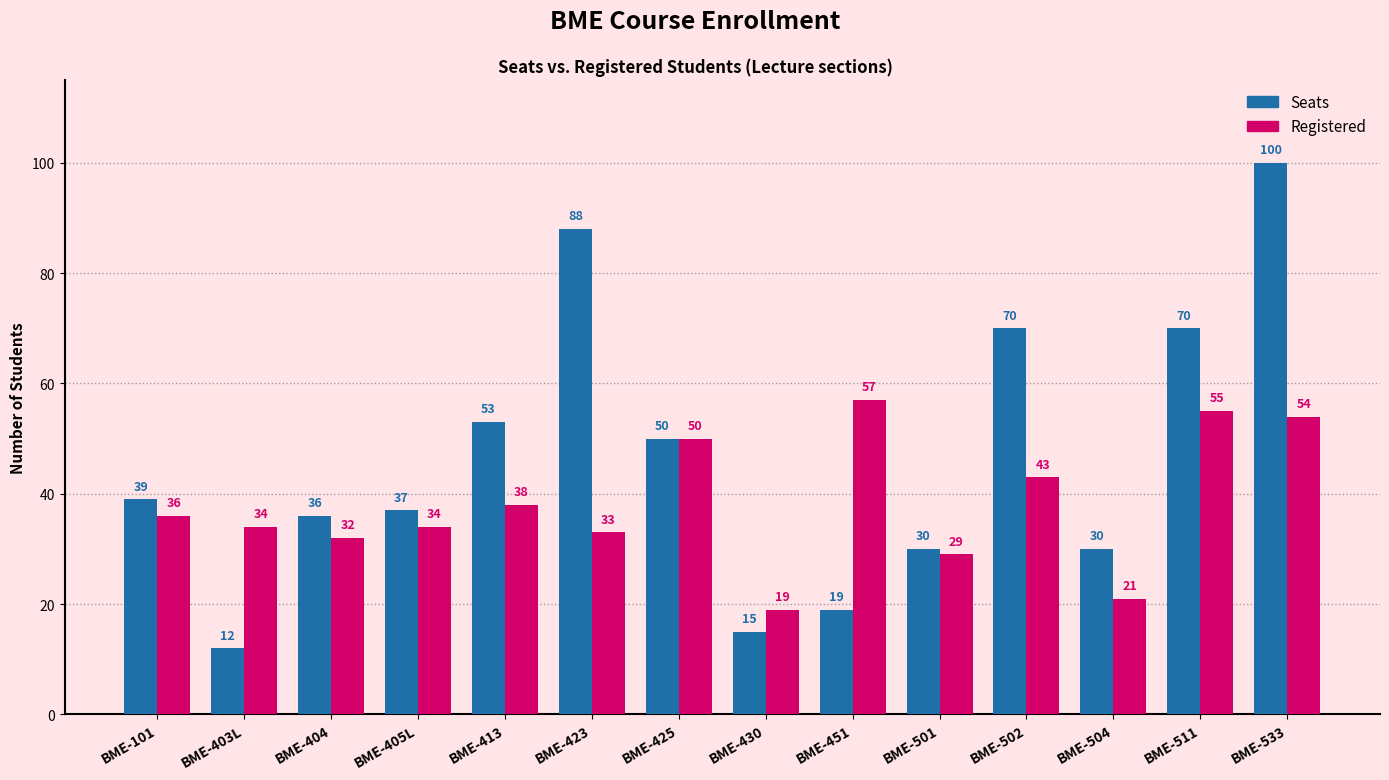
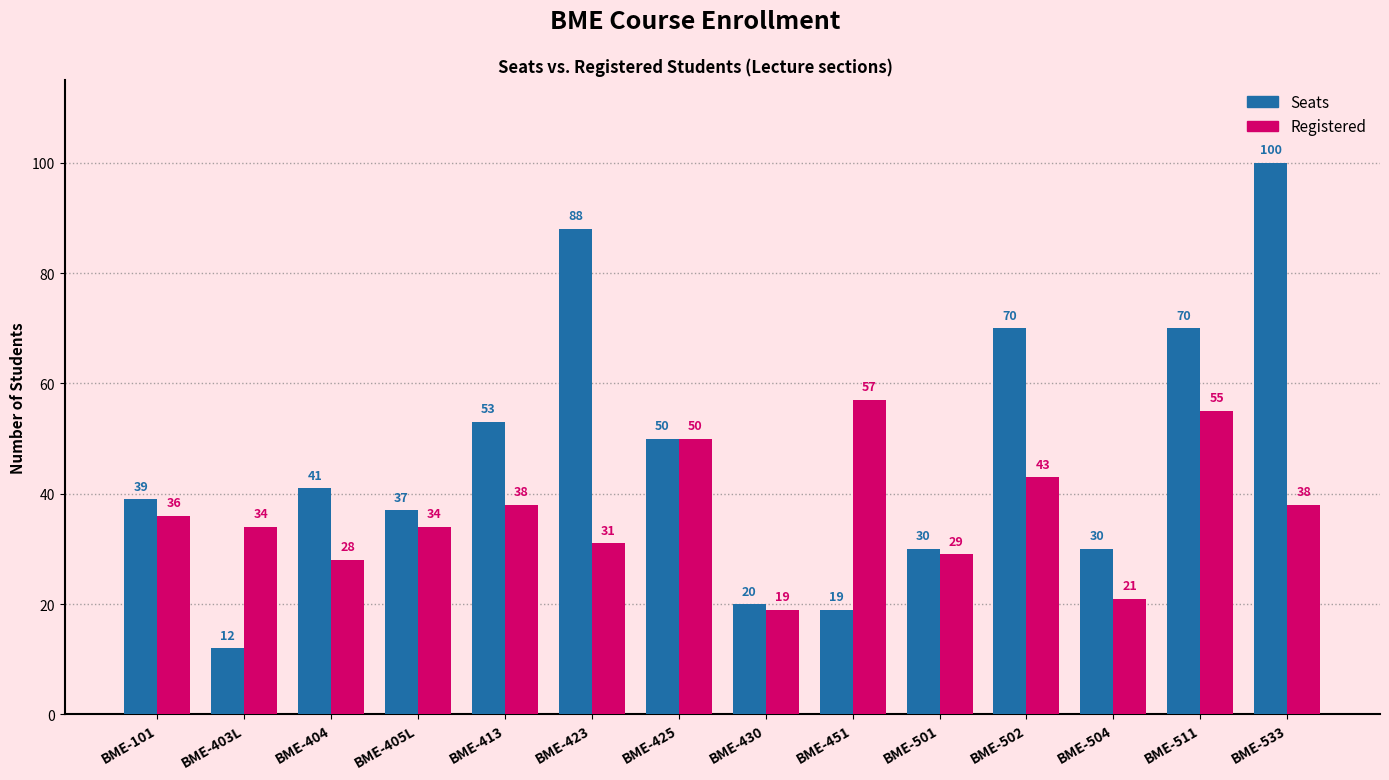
  {
    "Seats": {
      "BME-101": 39,
      "BME-403L": 12,
-     "BME-404": 36,
+     "BME-404": 41,
      "BME-405L": 37,
      "BME-413": 53,
      "BME-423": 88,
      "BME-425": 50,
-     "BME-430": 15,
+     "BME-430": 20,
      "BME-451": 19,
      "BME-501": 30,
      "BME-502": 70,
      "BME-504": 30,
      "BME-511": 70,
      "BME-533": 100
    },
    "Registered": {
      "BME-101": 36,
      "BME-403L": 34,
-     "BME-404": 32,
+     "BME-404": 28,
      "BME-405L": 34,
      "BME-413": 38,
-     "BME-423": 33,
+     "BME-423": 31,
      "BME-425": 50,
      "BME-430": 19,
      "BME-451": 57,
      "BME-501": 29,
      "BME-502": 43,
      "BME-504": 21,
      "BME-511": 55,
-     "BME-533": 54
+     "BME-533": 38
    }
  }
